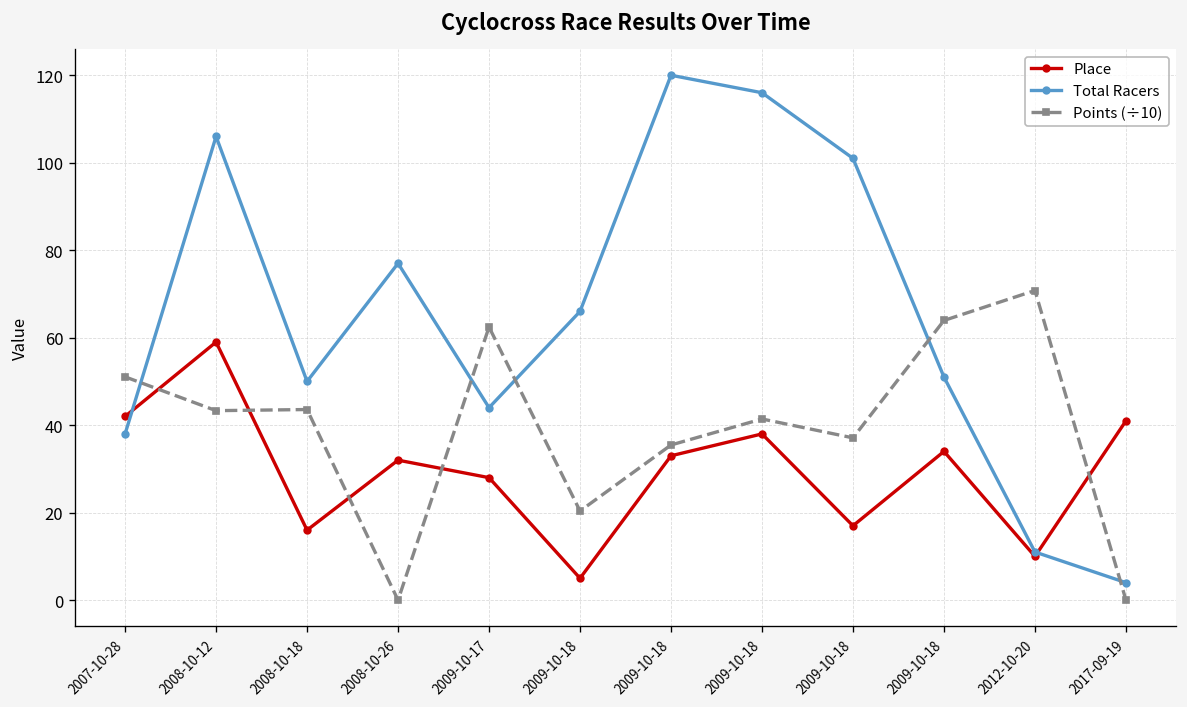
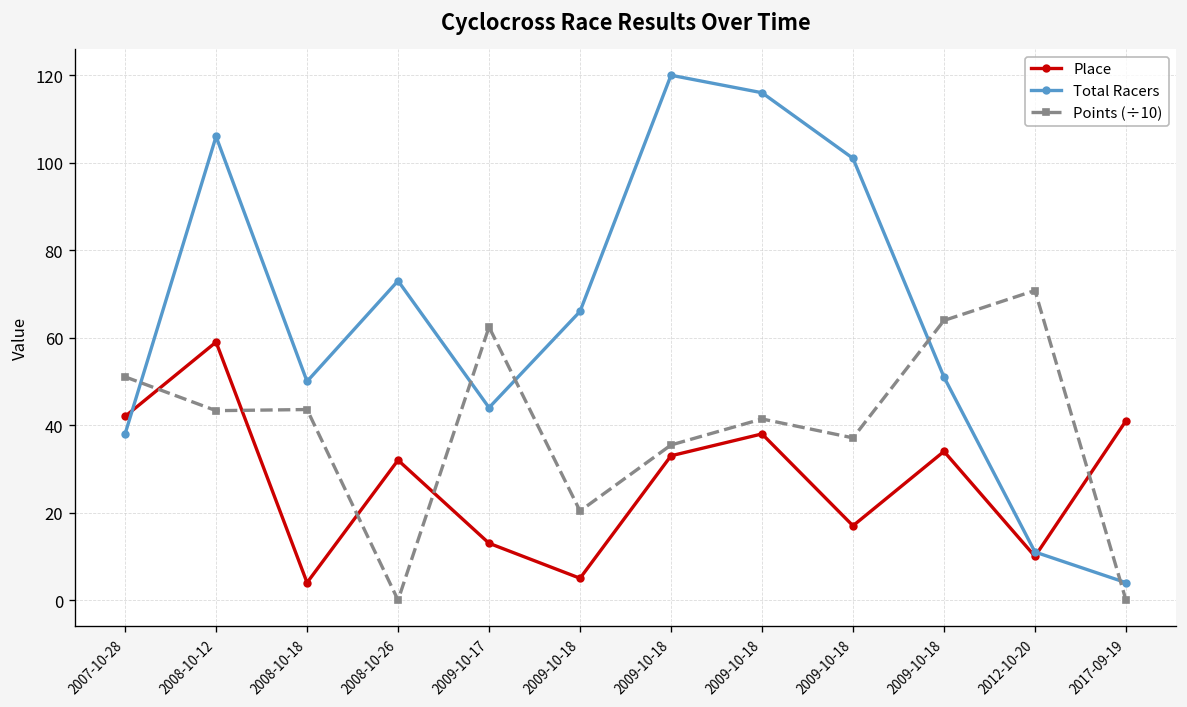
  {
    "Place": {
      "2007-10-28": 42,
      "2008-10-12": 59,
-     "2008-10-18": 16,
+     "2008-10-18": 4,
      "2008-10-26": 32,
-     "2009-10-17": 28,
+     "2009-10-17": 13,
      "2012-10-20": 10,
      "2017-09-19": 41
    },
    "Total Racers": {
      "2007-10-28": 38,
      "2008-10-12": 106,
      "2008-10-18": 50,
-     "2008-10-26": 77,
+     "2008-10-26": 73,
      "2009-10-17": 44,
      "2012-10-20": 11,
      "2017-09-19": 4
    },
    "Points (÷10)": {
      "2007-10-28": 51,
      "2008-10-12": 43,
      "2008-10-18": 44,
      "2008-10-26": 0,
      "2009-10-17": 62,
      "2012-10-20": 71,
      "2017-09-19": 0
    }
  }
